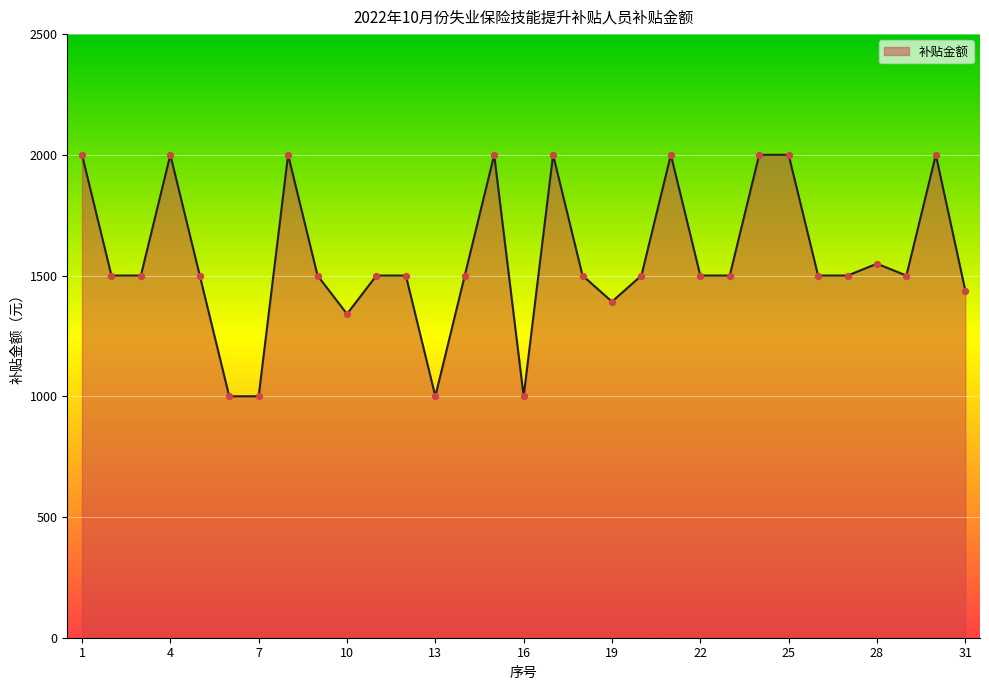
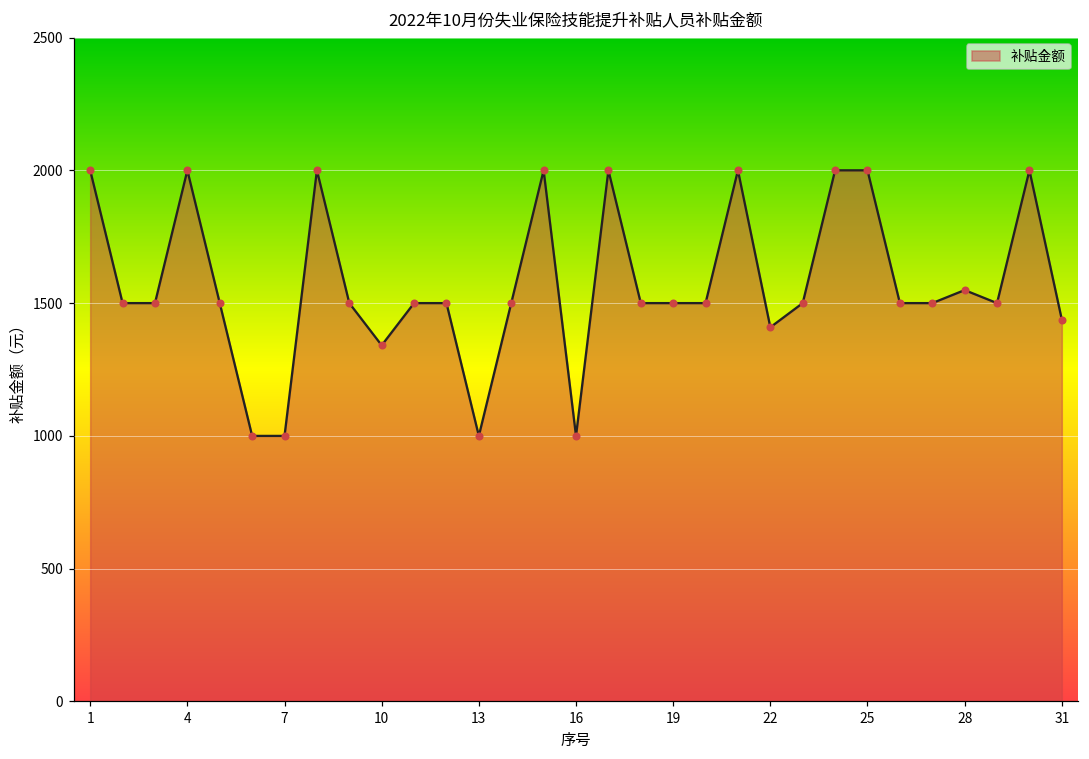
  {
    "1": 2000,
    "4": 2000,
    "7": 1000,
    "10": 1340,
    "13": 1000,
    "16": 1000,
-   "19": 1390,
-   "22": 1500,
+   "19": 1500,
+   "22": 1410,
    "25": 2000,
    "28": 1550,
    "31": 1440
  }
